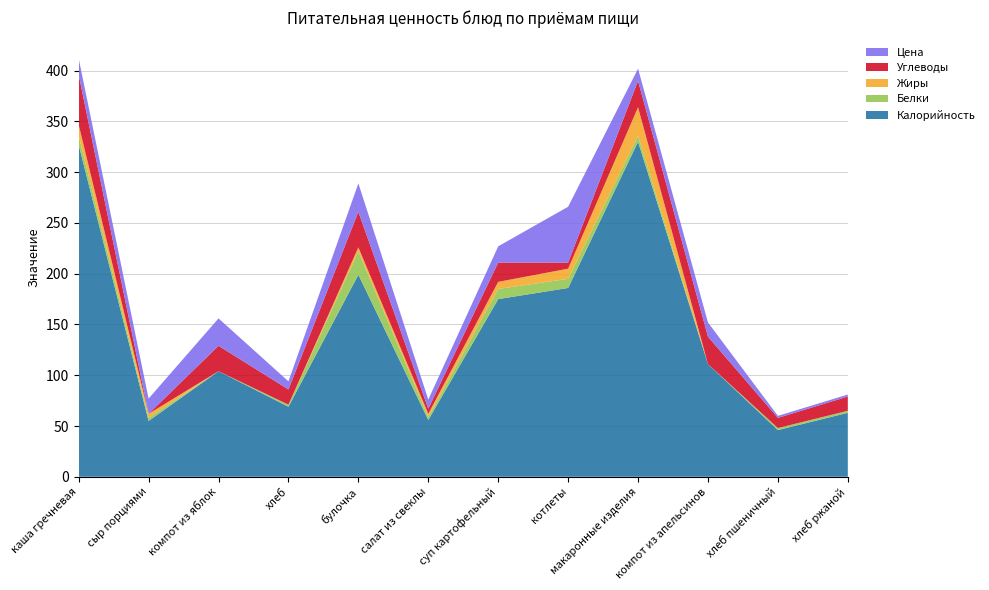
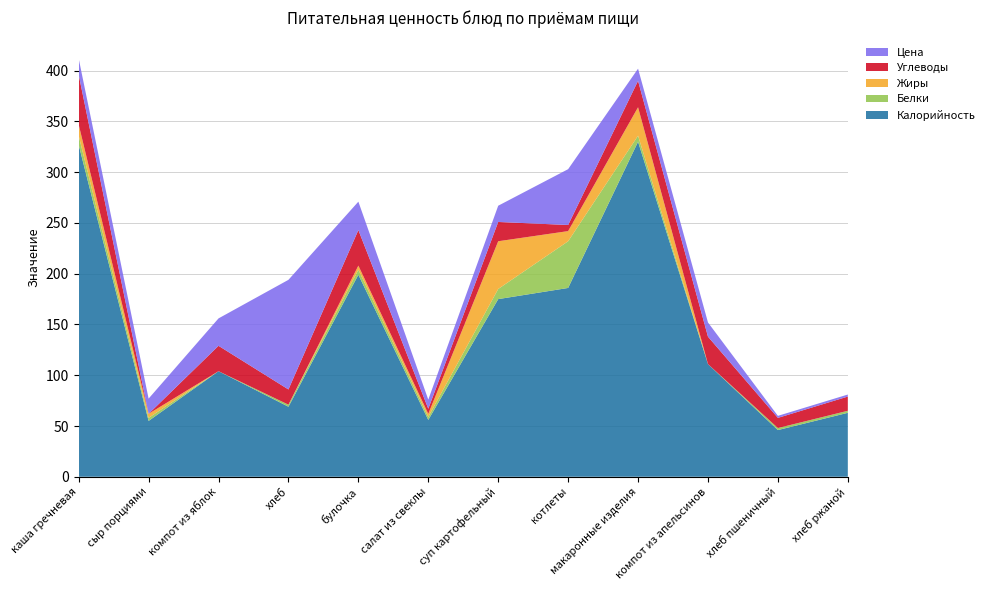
  {
    "Калорийность": {
      "каша гречневая": 327,
      "сыр порциями": 55,
      "булочка": 199,
      "салат из свеклы": 56,
      "суп картофельный": 175,
      "котлеты": 186,
      "макаронные изделия": 330
    },
    "Белки": {
      "каша гречневая": 9,
      "сыр порциями": 3,
-     "булочка": 23,
+     "булочка": 5,
      "салат из свеклы": 3,
      "суп картофельный": 10,
-     "котлеты": 9,
+     "котлеты": 46,
      "макаронные изделия": 6
    },
    "Жиры": {
      "каша гречневая": 11,
      "булочка": 4,
      "салат из свеклы": 3,
-     "суп картофельный": 7,
+     "суп картофельный": 47,
      "котлеты": 10,
      "макаронные изделия": 28
    },
    "Углеводы": {
      "каша гречневая": 49,
      "компот из яблок": 25,
      "хлеб": 15,
      "булочка": 35,
      "салат из свеклы": 5,
      "суп картофельный": 19,
      "котлеты": 6,
      "макаронные изделия": 26,
      "компот из апельсинов": 27
    },
    "Цена": {
      "каша гречневая": 16,
      "сыр порциями": 15,
      "компот из яблок": 27,
-     "хлеб": 8,
+     "хлеб": 108,
      "булочка": 28,
      "салат из свеклы": 9,
      "суп картофельный": 16,
      "котлеты": 55,
      "макаронные изделия": 12,
      "компот из апельсинов": 14
    }
  }
